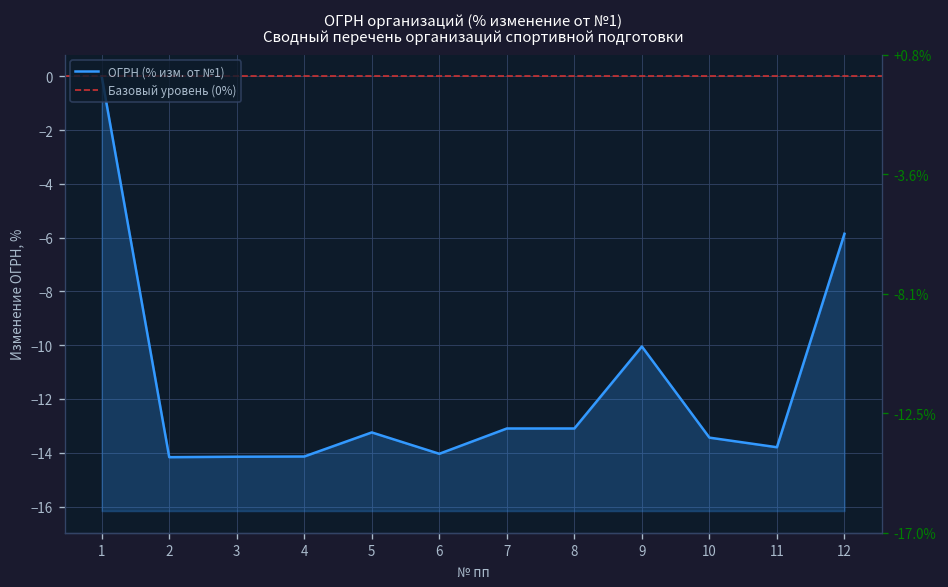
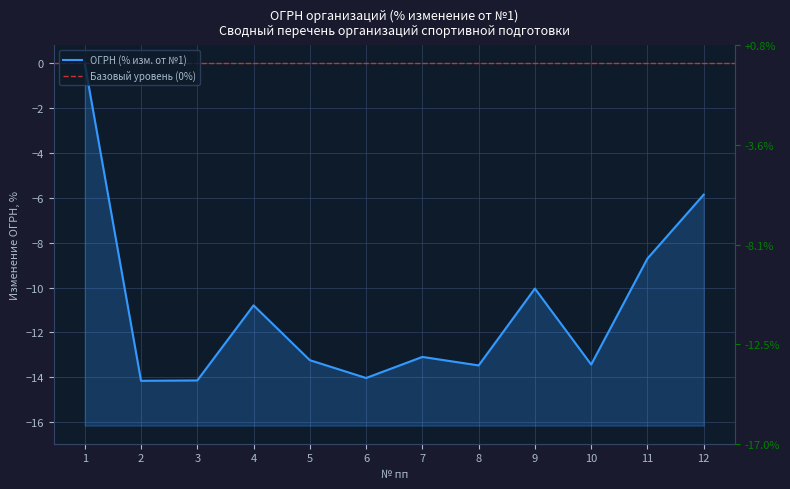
  {
    "2": -14.2,
    "3": -14.1,
-   "4": -14.1,
+   "4": -10.8,
    "5": -13.2,
    "6": -14.0,
    "7": -13.1,
-   "8": -13.1,
+   "8": -13.5,
    "9": -10.0,
    "10": -13.4,
-   "11": -13.8,
+   "11": -8.7,
    "12": -5.9
  }
